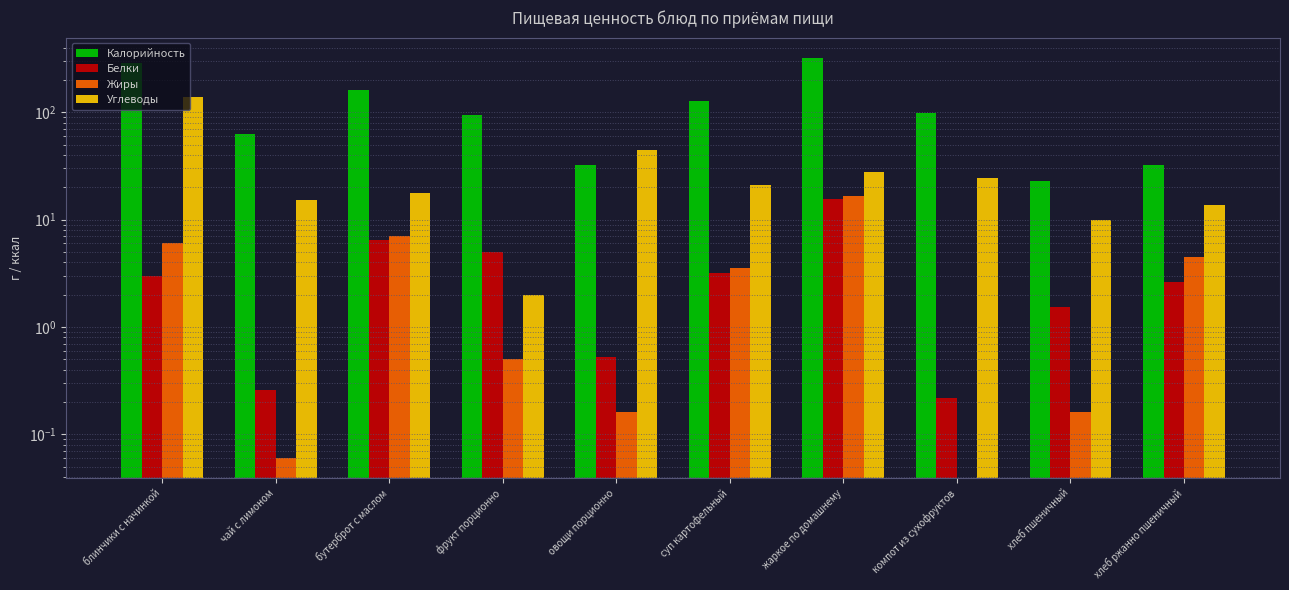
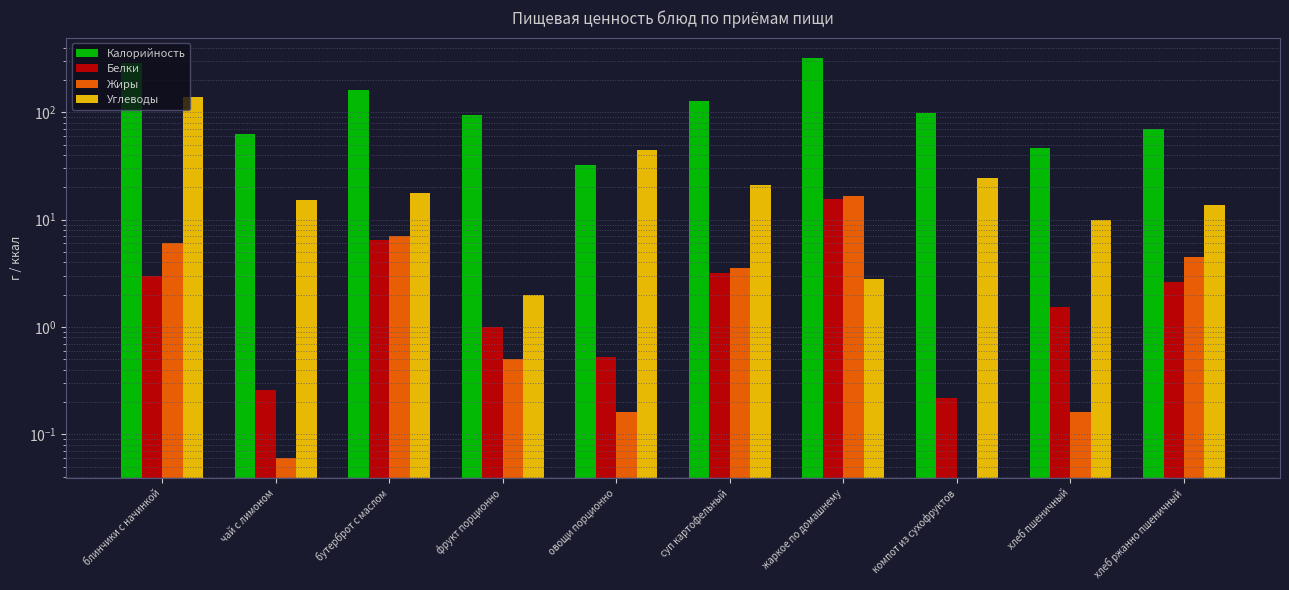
  {
    "Калорийность": {
      "чай с лимоном": 60,
      "бутерброт с маслом": 160,
      "фрукт порционно": 90,
      "овощи порционно": 32,
      "суп картофельный": 130,
      "жаркое по домашнему": 320,
      "компот из сухофруктов": 100,
-     "хлеб пшеничный": 23,
-     "хлеб ржанно пшеничный": 32
+     "хлеб пшеничный": 50,
+     "хлеб ржанно пшеничный": 70
    },
    "Белки": {
      "блинчики с начинкой": 3,
      "чай с лимоном": 0.26,
      "бутерброт с маслом": 6,
-     "фрукт порционно": 5,
+     "фрукт порционно": 1,
      "овощи порционно": 0.5,
      "суп картофельный": 3,
      "жаркое по домашнему": 16,
      "компот из сухофруктов": 0.22,
      "хлеб пшеничный": 1.5,
      "хлеб ржанно пшеничный": 2.6
    },
    "Жиры": {
      "блинчики с начинкой": 6,
      "чай с лимоном": 0.06,
      "бутерброт с маслом": 7,
      "фрукт порционно": 0.5,
      "овощи порционно": 0.16,
      "суп картофельный": 3.6,
      "жаркое по домашнему": 17,
      "хлеб пшеничный": 0.16,
      "хлеб ржанно пшеничный": 4.5
    },
    "Углеводы": {
      "блинчики с начинкой": 140,
      "чай с лимоном": 15,
      "бутерброт с маслом": 18,
      "фрукт порционно": 2.0,
      "овощи порционно": 45,
      "суп картофельный": 21,
-     "жаркое по домашнему": 28,
+     "жаркое по домашнему": 2.8,
      "компот из сухофруктов": 24,
      "хлеб пшеничный": 10,
      "хлеб ржанно пшеничный": 14
    }
  }
